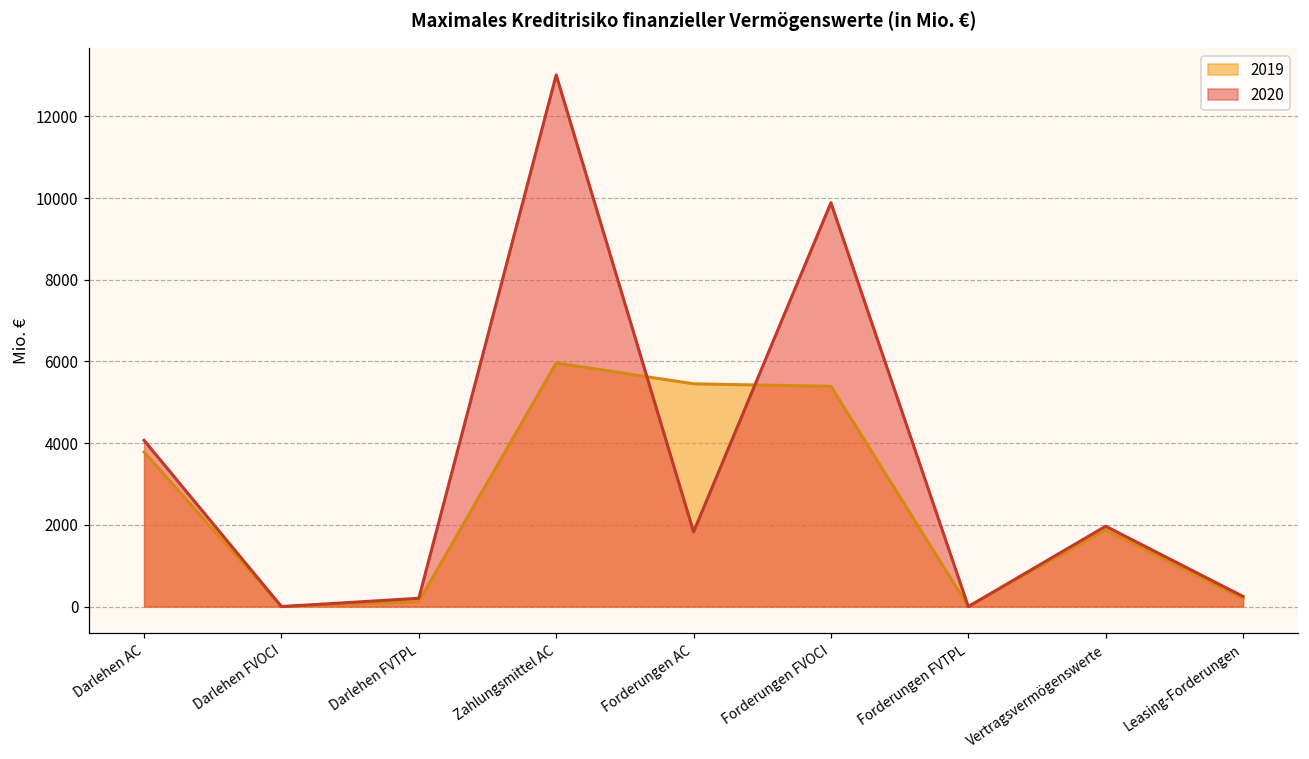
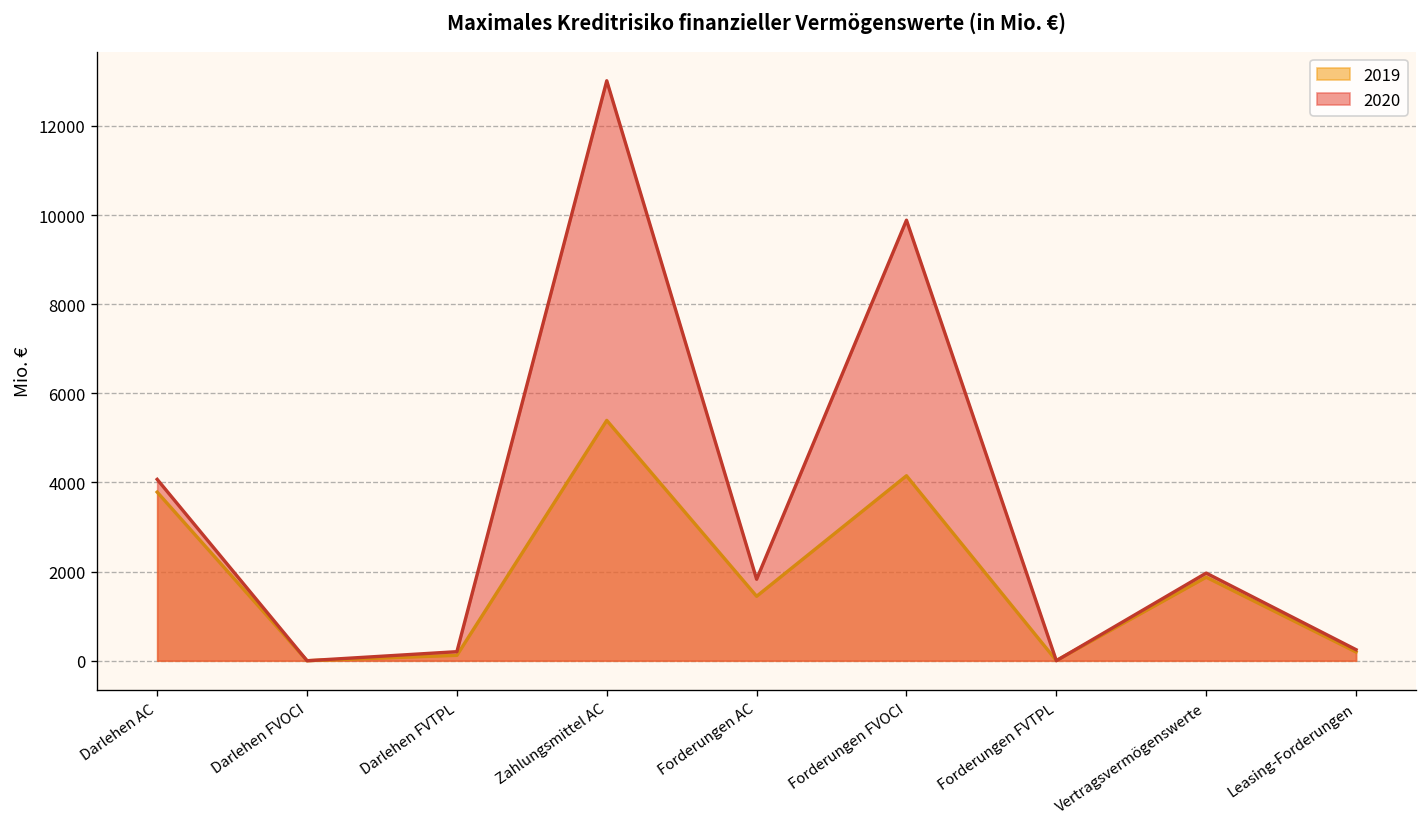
  {
    "2019": {
      "Darlehen AC": 3800,
      "Darlehen FVTPL": 100,
-     "Zahlungsmittel AC": 6000,
-     "Forderungen AC": 5500,
-     "Forderungen FVOCI": 5400,
+     "Zahlungsmittel AC": 5400,
+     "Forderungen AC": 1400,
+     "Forderungen FVOCI": 4200,
      "Vertragsvermögenswerte": 1900
    },
    "2020": {
      "Darlehen AC": 4100,
      "Darlehen FVTPL": 200,
      "Zahlungsmittel AC": 13000,
      "Forderungen AC": 1800,
      "Forderungen FVOCI": 9900,
      "Vertragsvermögenswerte": 2000
    }
  }
